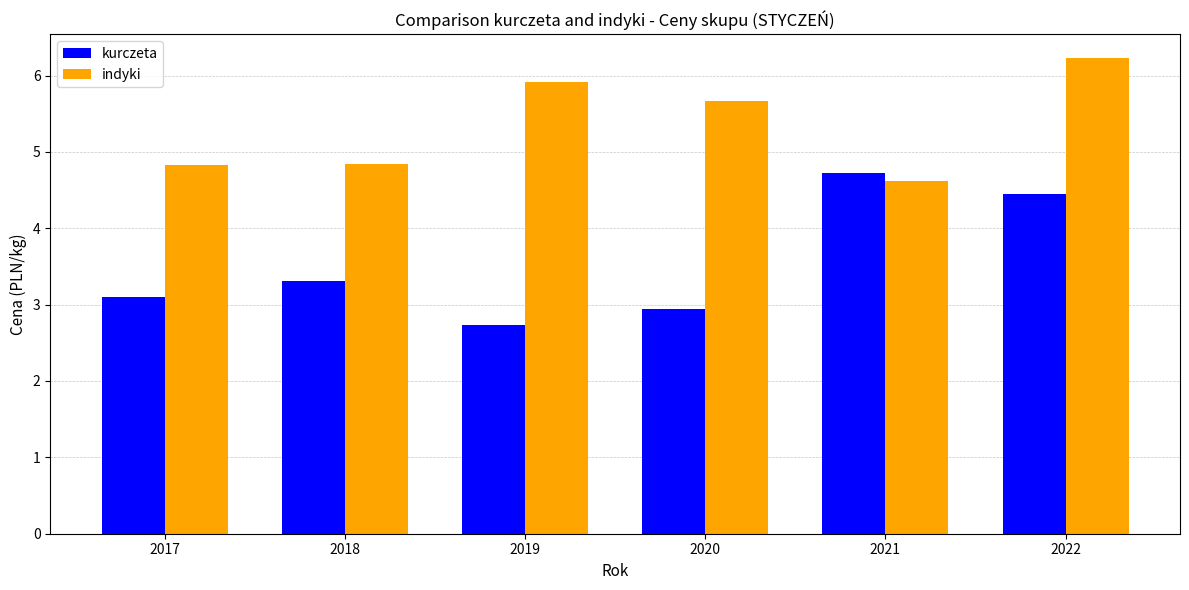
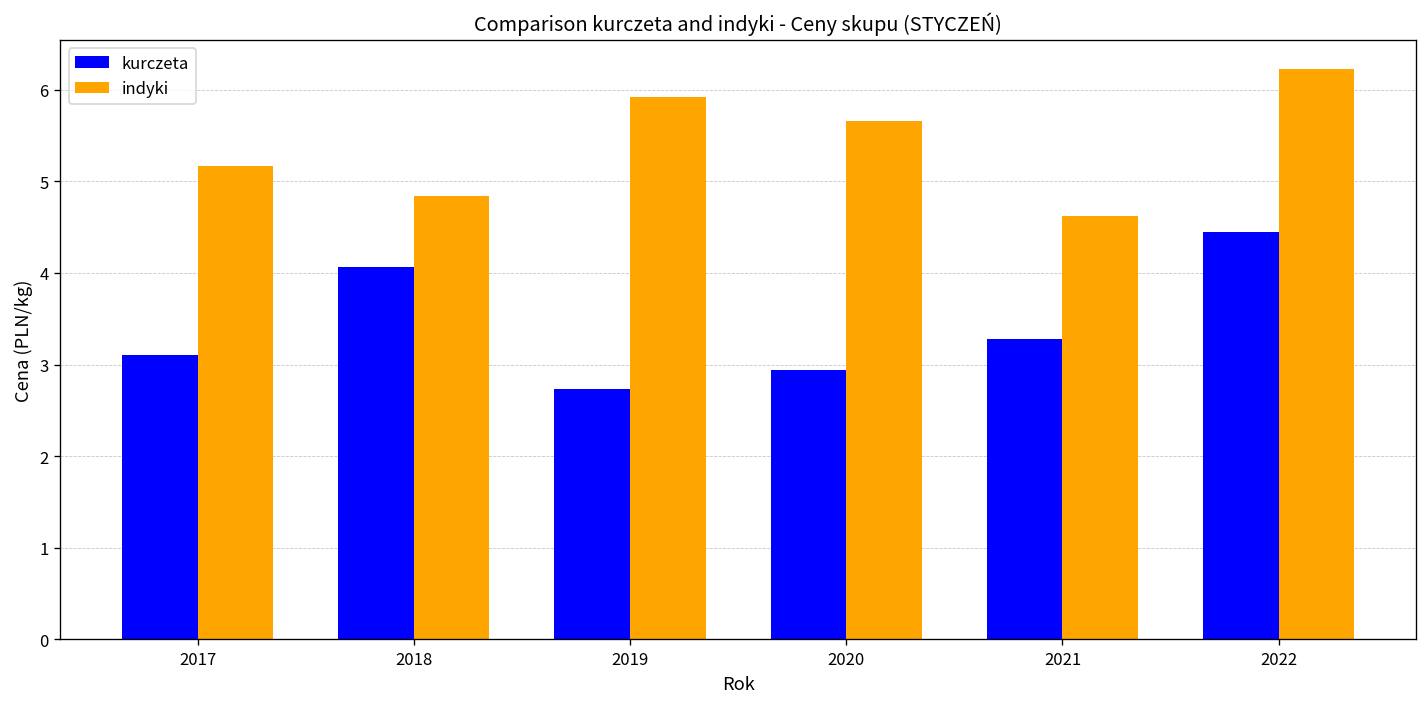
  {
    "kurczeta": {
      "2017": 3.1,
-     "2018": 3.3,
+     "2018": 4.1,
      "2019": 2.7,
      "2020": 2.9,
-     "2021": 4.7,
+     "2021": 3.3,
      "2022": 4.5
    },
    "indyki": {
-     "2017": 4.8,
+     "2017": 5.2,
      "2018": 4.8,
      "2019": 5.9,
      "2020": 5.7,
      "2021": 4.6,
      "2022": 6.2
    }
  }
